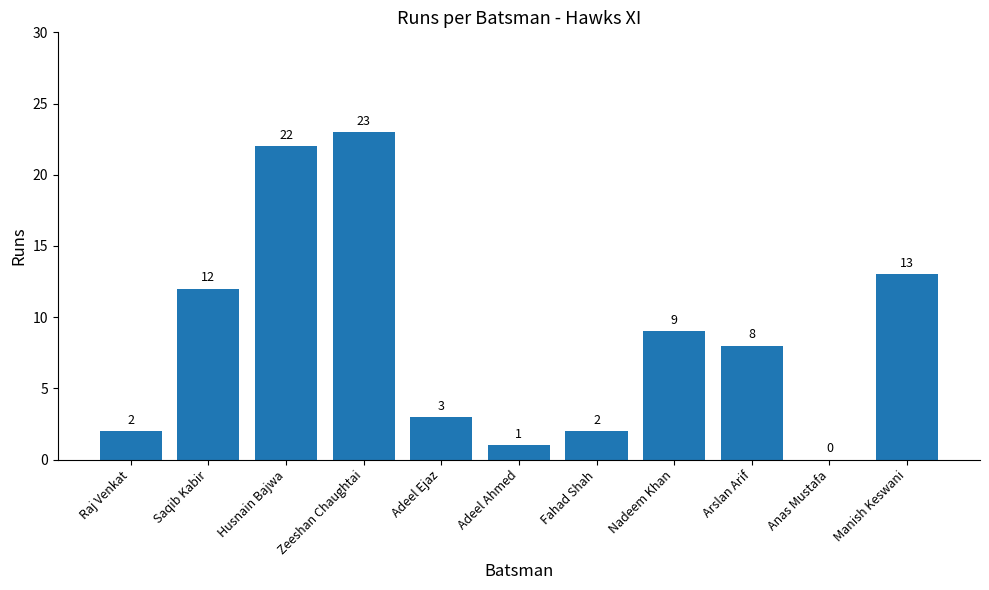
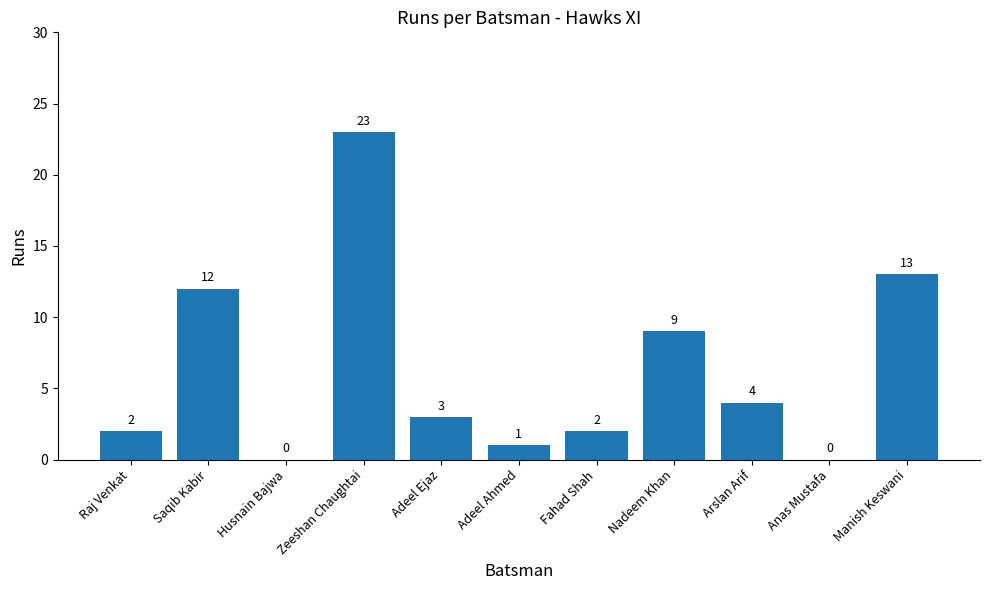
  {
    "Raj Venkat": 2,
    "Saqib Kabir": 12,
-   "Husnain Bajwa": 22,
+   "Husnain Bajwa": 0,
    "Zeeshan Chaughtai": 23,
    "Adeel Ejaz": 3,
    "Adeel Ahmed": 1,
    "Fahad Shah": 2,
    "Nadeem Khan": 9,
-   "Arslan Arif": 8,
+   "Arslan Arif": 4,
    "Anas Mustafa": 0,
    "Manish Keswani": 13
  }
